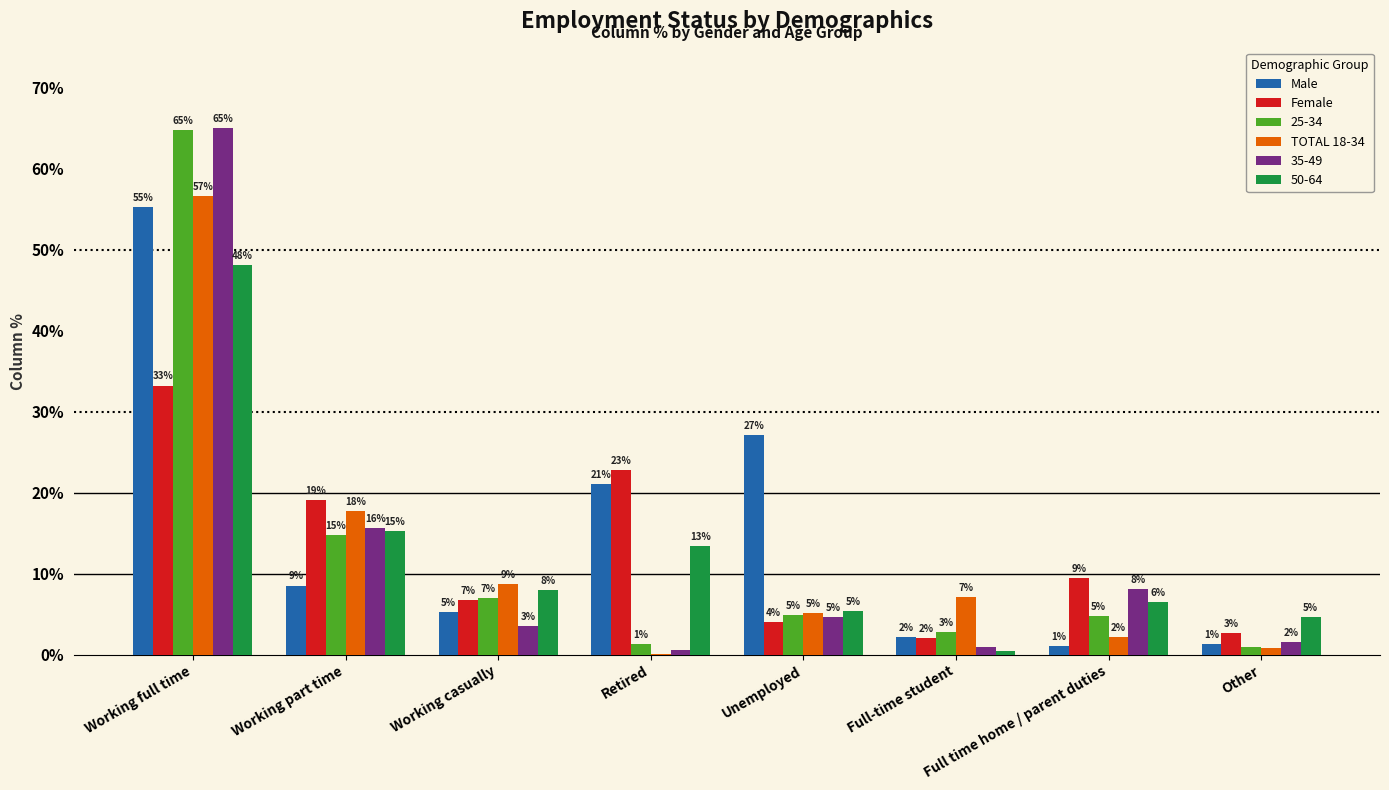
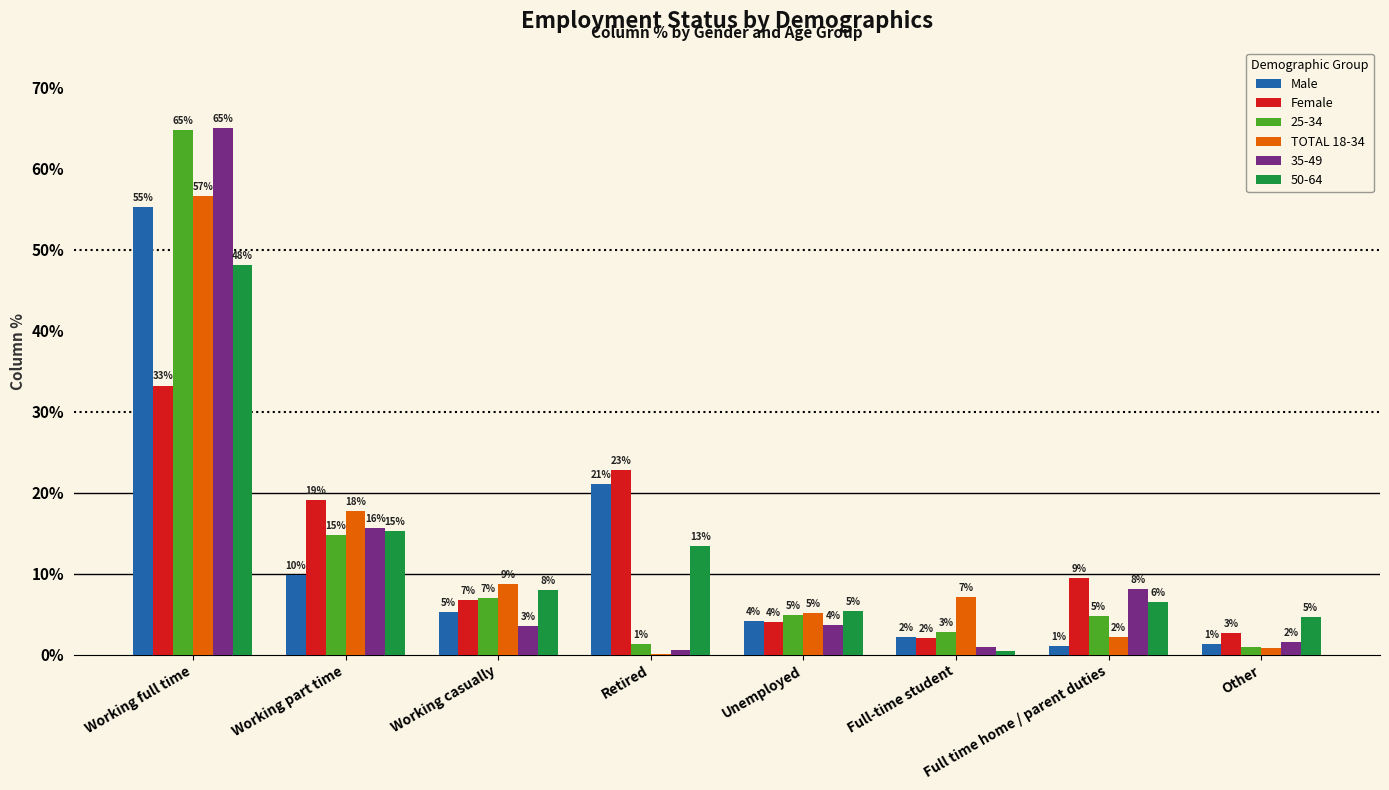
  {
    "Male": {
      "Working full time": "55%",
-     "Working part time": "9%",
+     "Working part time": "10%",
      "Working casually": "5%",
      "Retired": "21%",
-     "Unemployed": "27%",
+     "Unemployed": "4%",
      "Full-time student": "2%",
      "Full time home / parent duties": "1%",
      "Other": "1%"
    },
    "Female": {
      "Working full time": "33%",
      "Working part time": "19%",
      "Working casually": "7%",
      "Retired": "23%",
      "Unemployed": "4%",
      "Full-time student": "2%",
      "Full time home / parent duties": "9%",
      "Other": "3%"
    },
    "25-34": {
      "Working full time": "65%",
      "Working part time": "15%",
      "Working casually": "7%",
      "Retired": "1%",
      "Unemployed": "5%",
      "Full-time student": "3%",
      "Full time home / parent duties": "5%"
    },
    "TOTAL 18-34": {
      "Working full time": "57%",
      "Working part time": "18%",
      "Working casually": "9%",
      "Unemployed": "5%",
      "Full-time student": "7%",
      "Full time home / parent duties": "2%"
    },
    "35-49": {
      "Working full time": "65%",
      "Working part time": "16%",
      "Working casually": "3%",
-     "Unemployed": "5%",
+     "Unemployed": "4%",
      "Full time home / parent duties": "8%",
      "Other": "2%"
    },
    "50-64": {
      "Working full time": "48%",
      "Working part time": "15%",
      "Working casually": "8%",
      "Retired": "13%",
      "Unemployed": "5%",
      "Full time home / parent duties": "6%",
      "Other": "5%"
    }
  }
